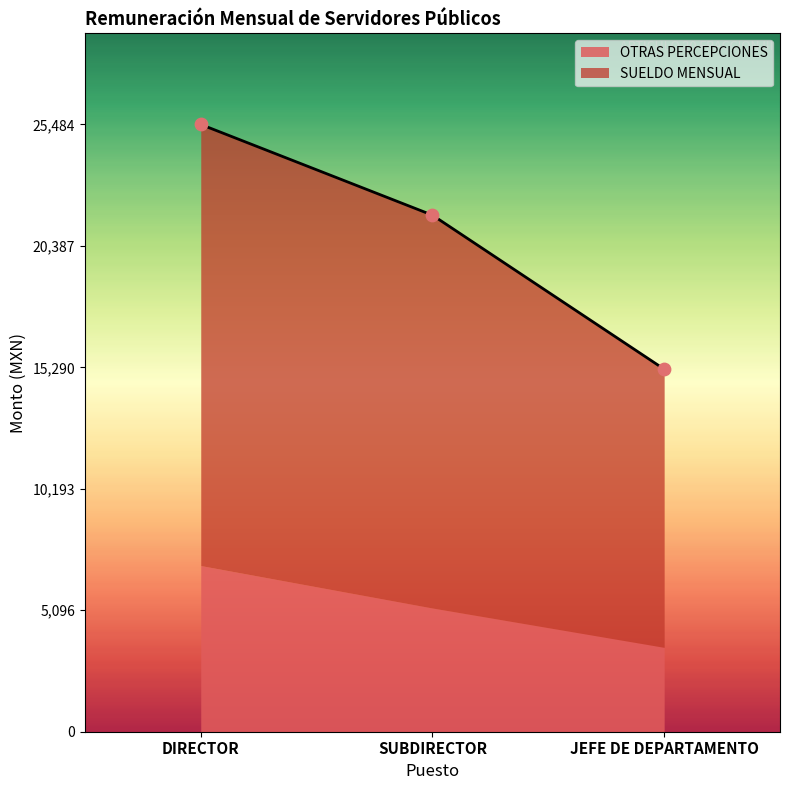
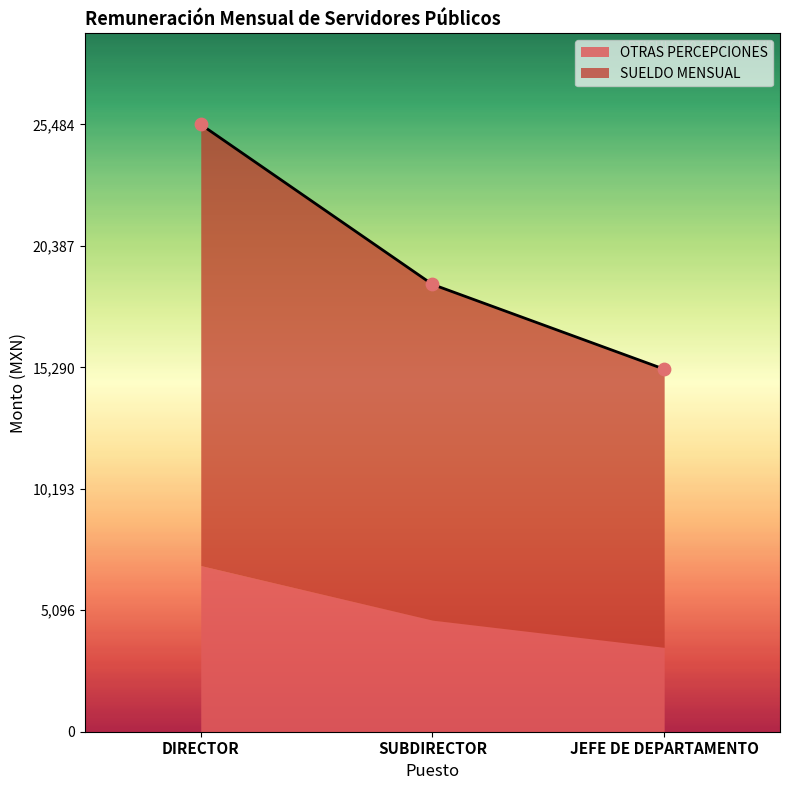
  {
    "OTRAS PERCEPCIONES": {
      "DIRECTOR": "7,000",
-     "SUBDIRECTOR": "5,200",
+     "SUBDIRECTOR": "4,700",
      "JEFE DE DEPARTAMENTO": "3,500"
    },
    "SUELDO MENSUAL": {
      "DIRECTOR": "18,500",
-     "SUBDIRECTOR": "16,500",
+     "SUBDIRECTOR": "14,100",
      "JEFE DE DEPARTAMENTO": "11,700"
    }
  }
